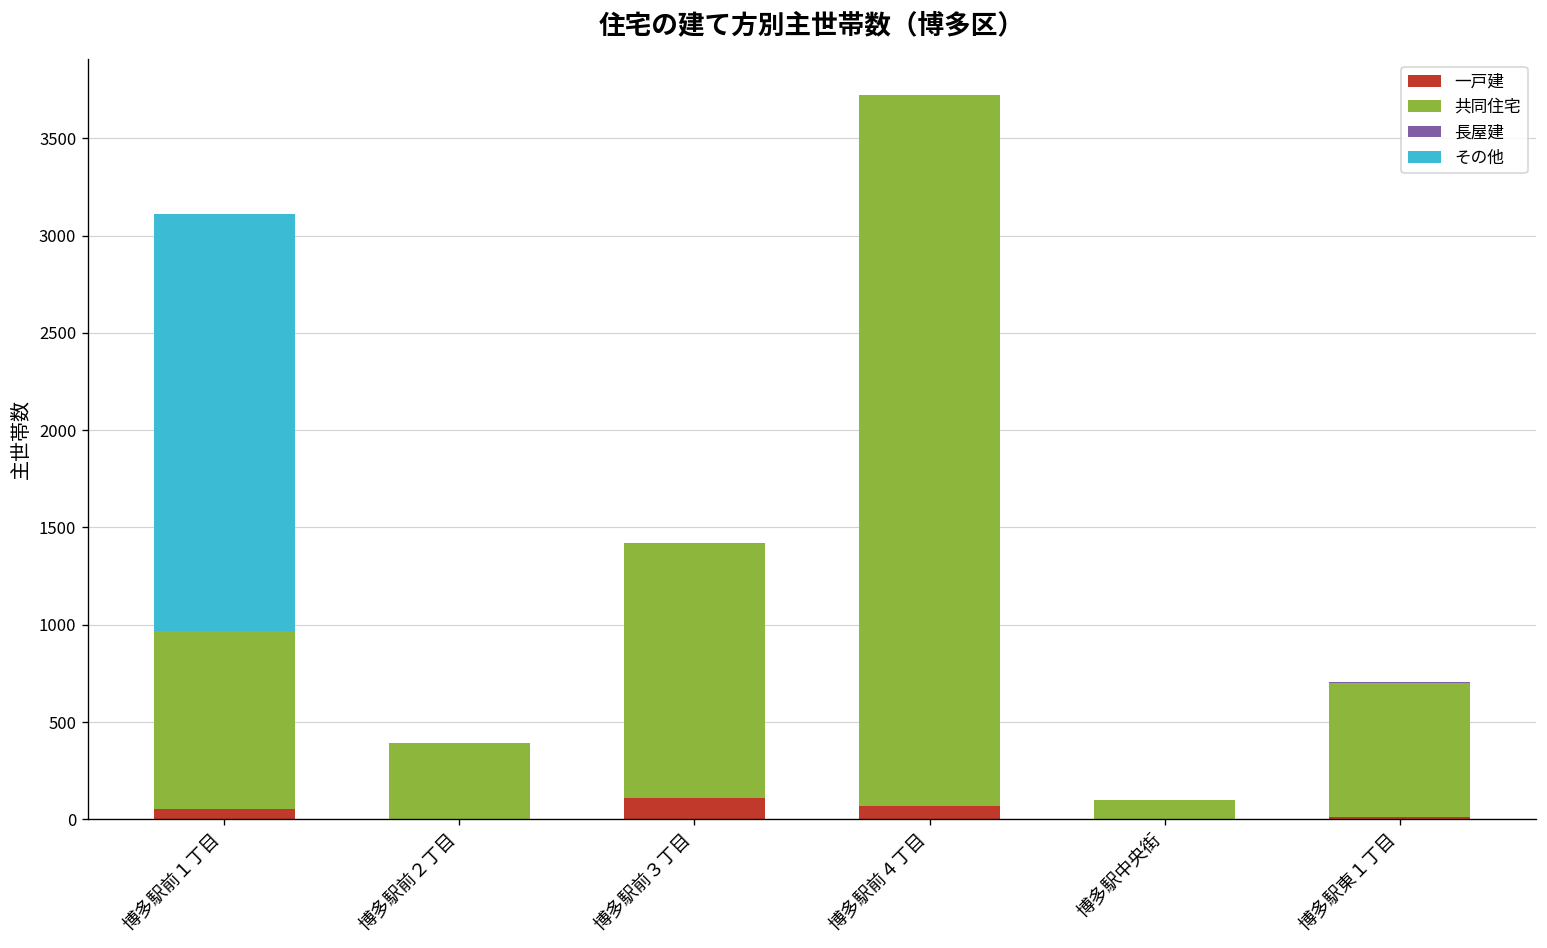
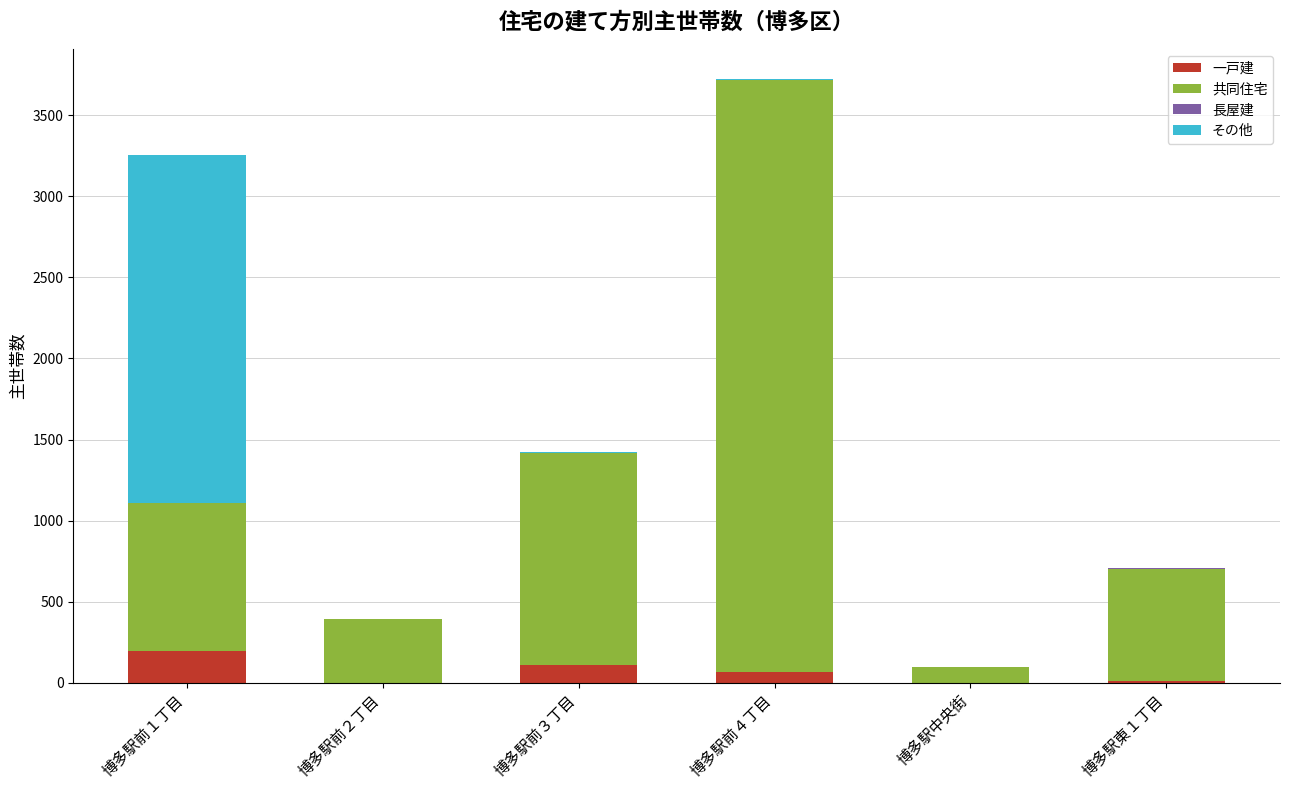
  {
    "一戸建": {
-     "博多駅前１丁目": 50,
+     "博多駅前１丁目": 190,
      "博多駅前２丁目": 0,
      "博多駅前３丁目": 110,
      "博多駅前４丁目": 70,
      "博多駅中央街": 0
    },
    "共同住宅": {
      "博多駅前１丁目": 910,
      "博多駅前２丁目": 390,
      "博多駅前３丁目": 1310,
      "博多駅前４丁目": 3650,
      "博多駅中央街": 100,
      "博多駅東１丁目": 690
    },
    "長屋建": {
      "博多駅前２丁目": 0,
      "博多駅前３丁目": 0,
      "博多駅前４丁目": 0,
      "博多駅中央街": 0
    },
    "その他": {
      "博多駅前１丁目": 2140,
      "博多駅前２丁目": 0,
      "博多駅中央街": 0
    }
  }
